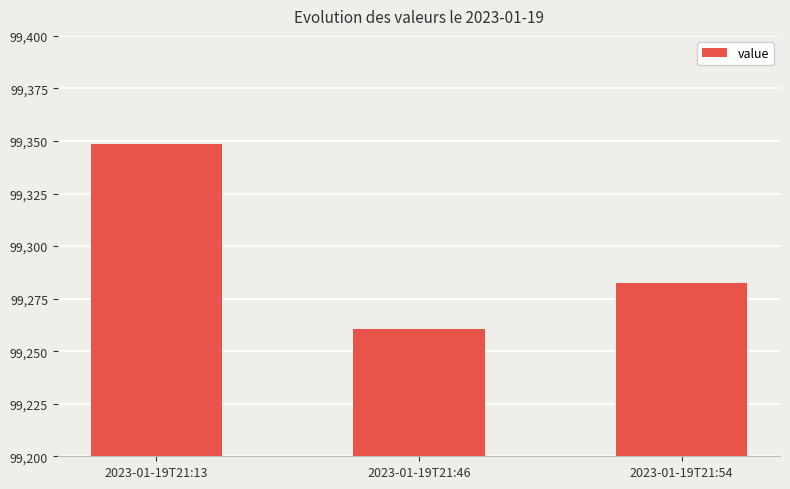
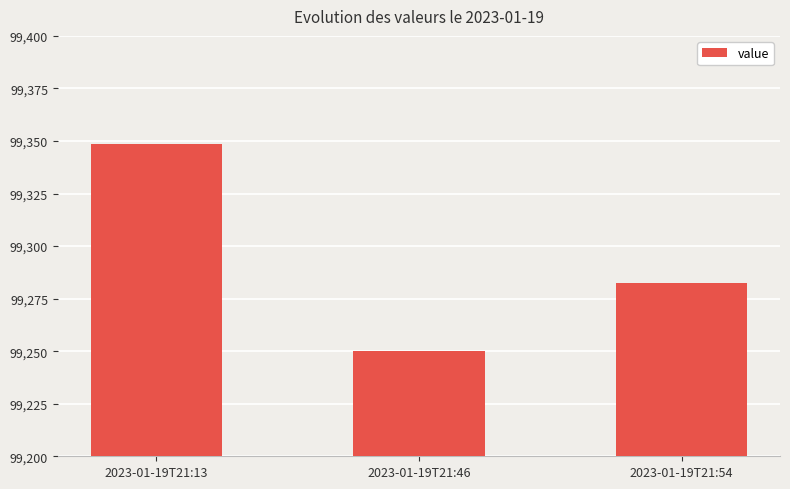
  {
    "2023-01-19T21:13": "99,349",
-   "2023-01-19T21:46": "99,260",
+   "2023-01-19T21:46": "99,250",
    "2023-01-19T21:54": "99,282"
  }
